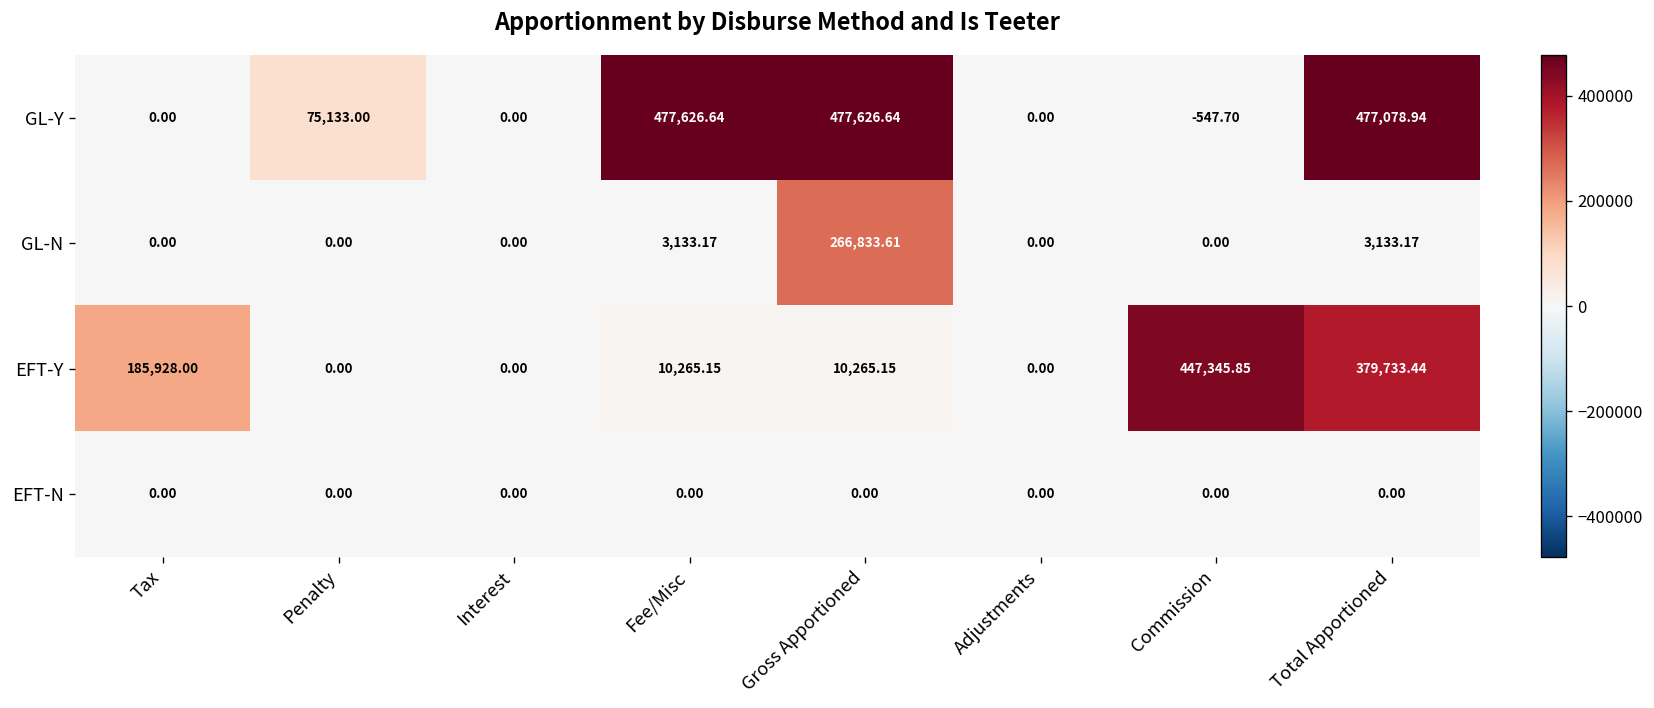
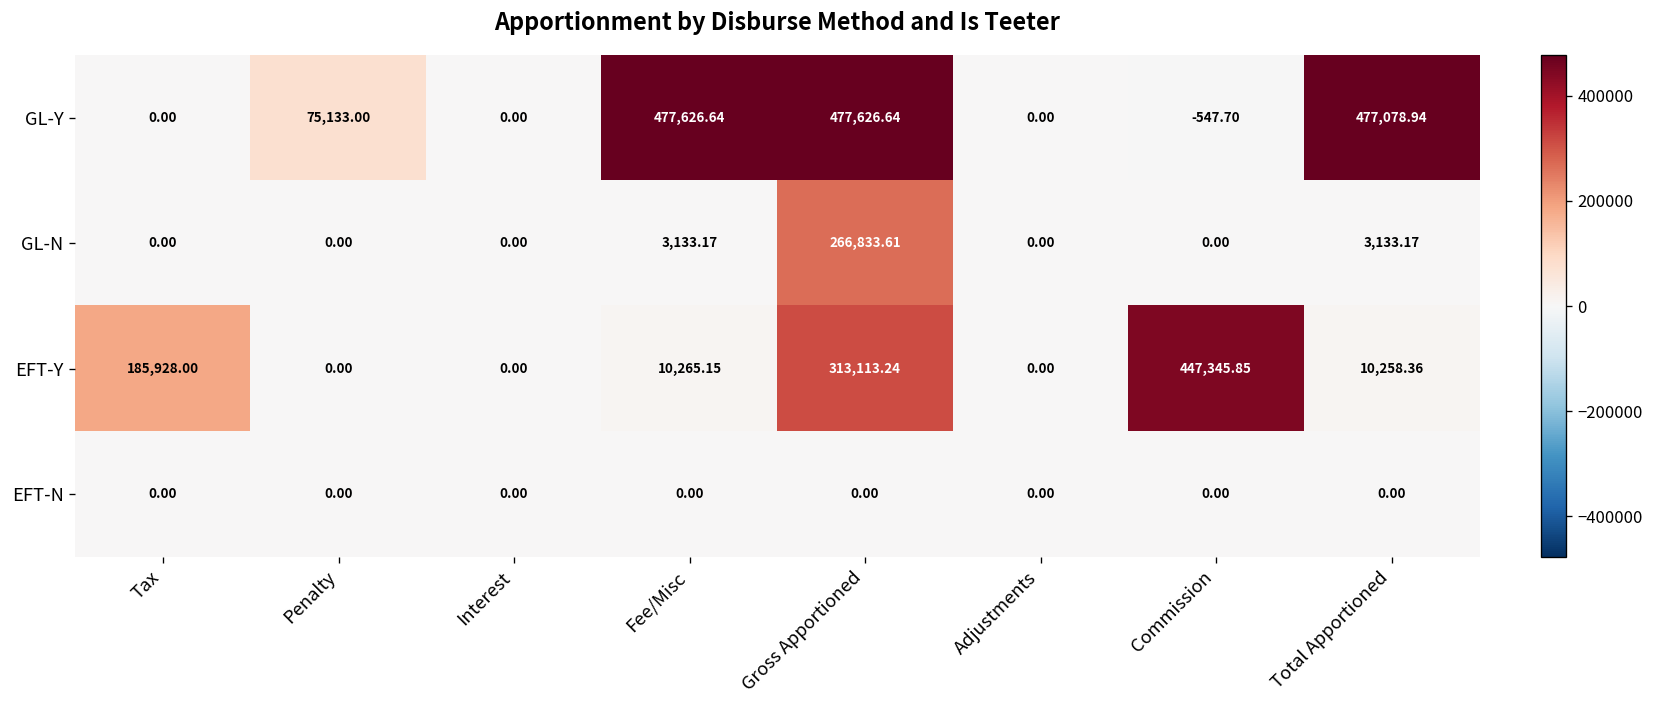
  {
    "GL-Y": {
      "Tax": "0.00",
      "Penalty": "75,133.00",
      "Interest": "0.00",
      "Fee/Misc": "477,626.64",
      "Gross Apportioned": "477,626.64",
      "Adjustments": "0.00",
      "Commission": "-547.70",
      "Total Apportioned": "477,078.94"
    },
    "GL-N": {
      "Tax": "0.00",
      "Penalty": "0.00",
      "Interest": "0.00",
      "Fee/Misc": "3,133.17",
      "Gross Apportioned": "266,833.61",
      "Adjustments": "0.00",
      "Commission": "0.00",
      "Total Apportioned": "3,133.17"
    },
    "EFT-Y": {
      "Tax": "185,928.00",
      "Penalty": "0.00",
      "Interest": "0.00",
      "Fee/Misc": "10,265.15",
-     "Gross Apportioned": "10,265.15",
+     "Gross Apportioned": "313,113.24",
      "Adjustments": "0.00",
      "Commission": "447,345.85",
-     "Total Apportioned": "379,733.44"
+     "Total Apportioned": "10,258.36"
    },
    "EFT-N": {
      "Tax": "0.00",
      "Penalty": "0.00",
      "Interest": "0.00",
      "Fee/Misc": "0.00",
      "Gross Apportioned": "0.00",
      "Adjustments": "0.00",
      "Commission": "0.00",
      "Total Apportioned": "0.00"
    }
  }
